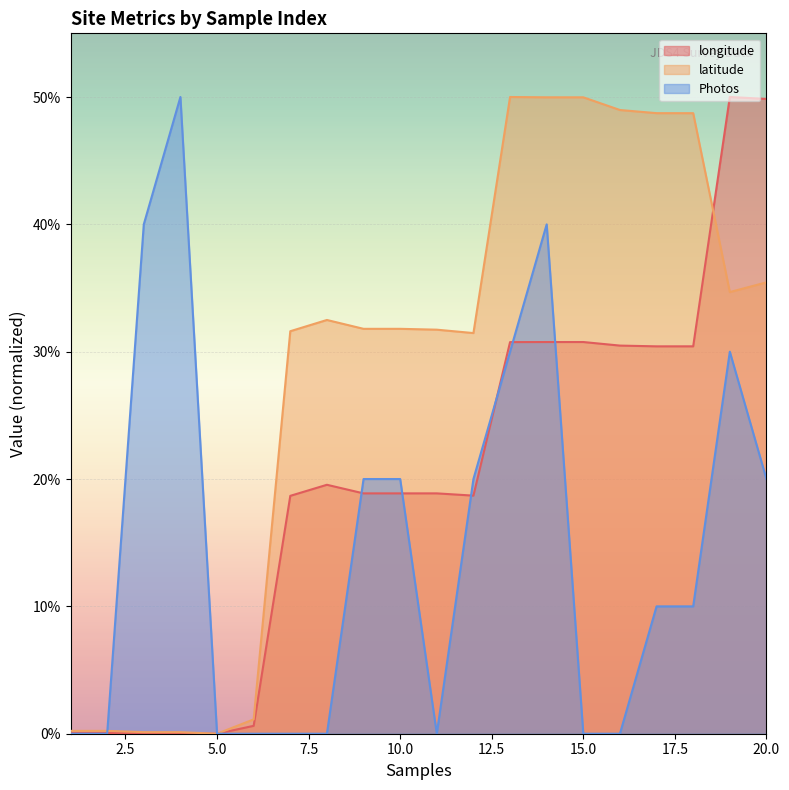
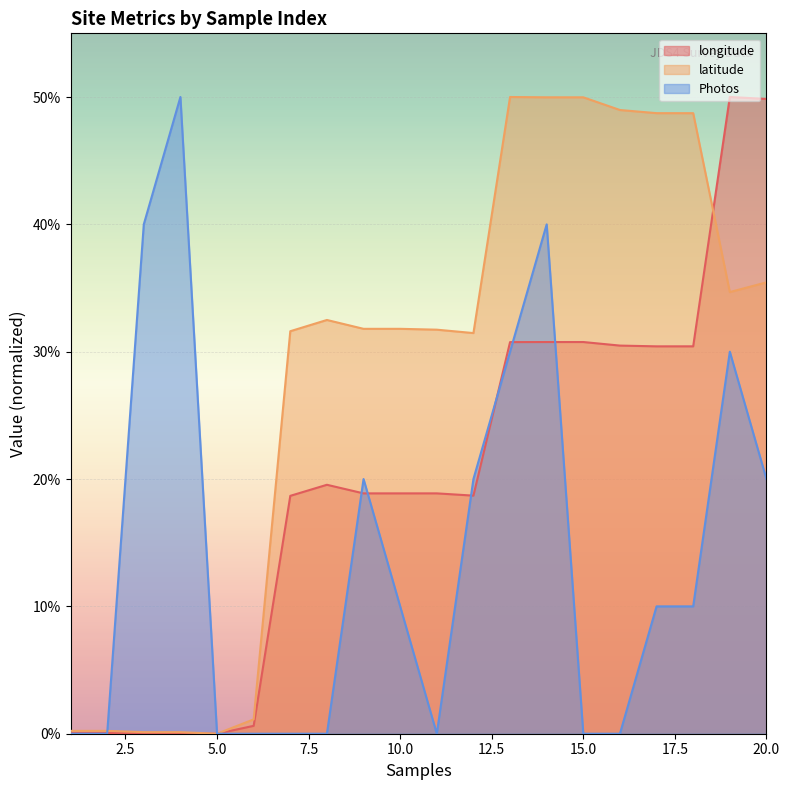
  {
    "Photos": {
-     "10.0": "20.0%",
+     "10.0": "10.0%",
      "15.0": "0.0%",
      "20.0": "20.0%"
    }
  }
